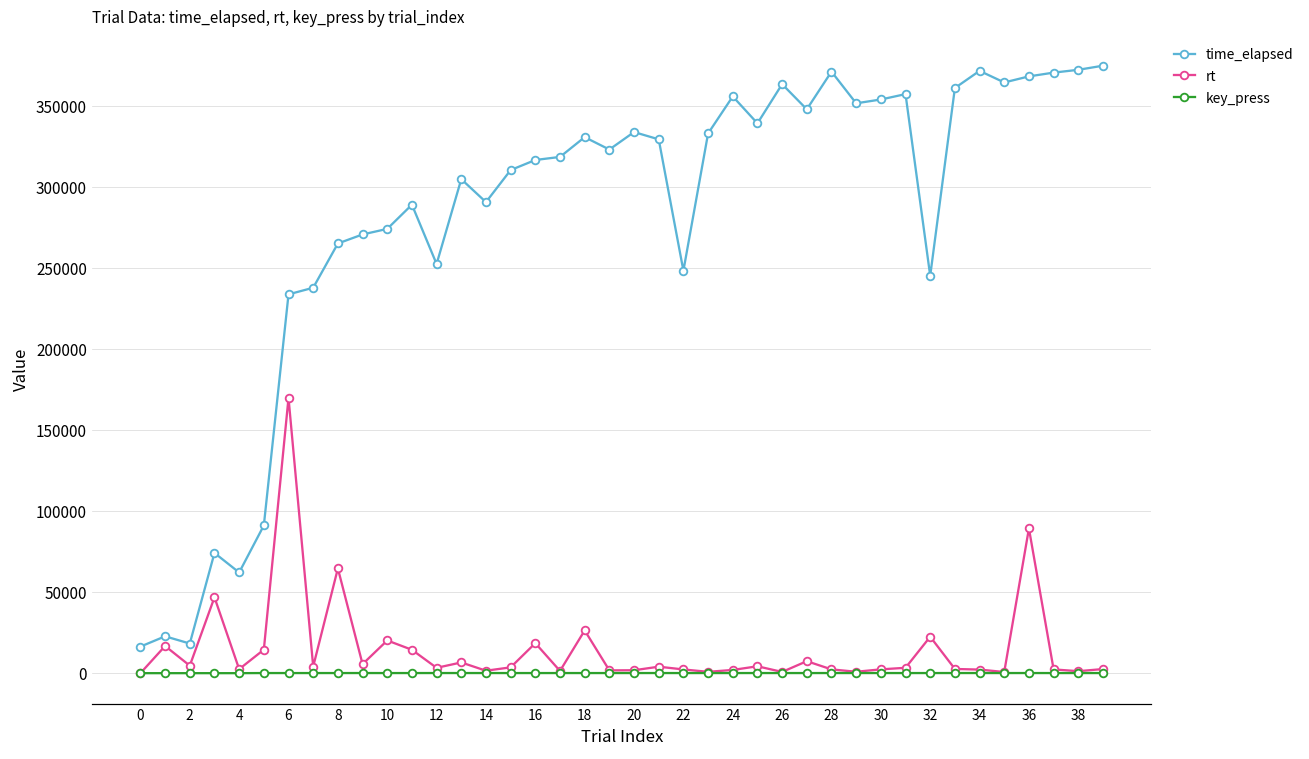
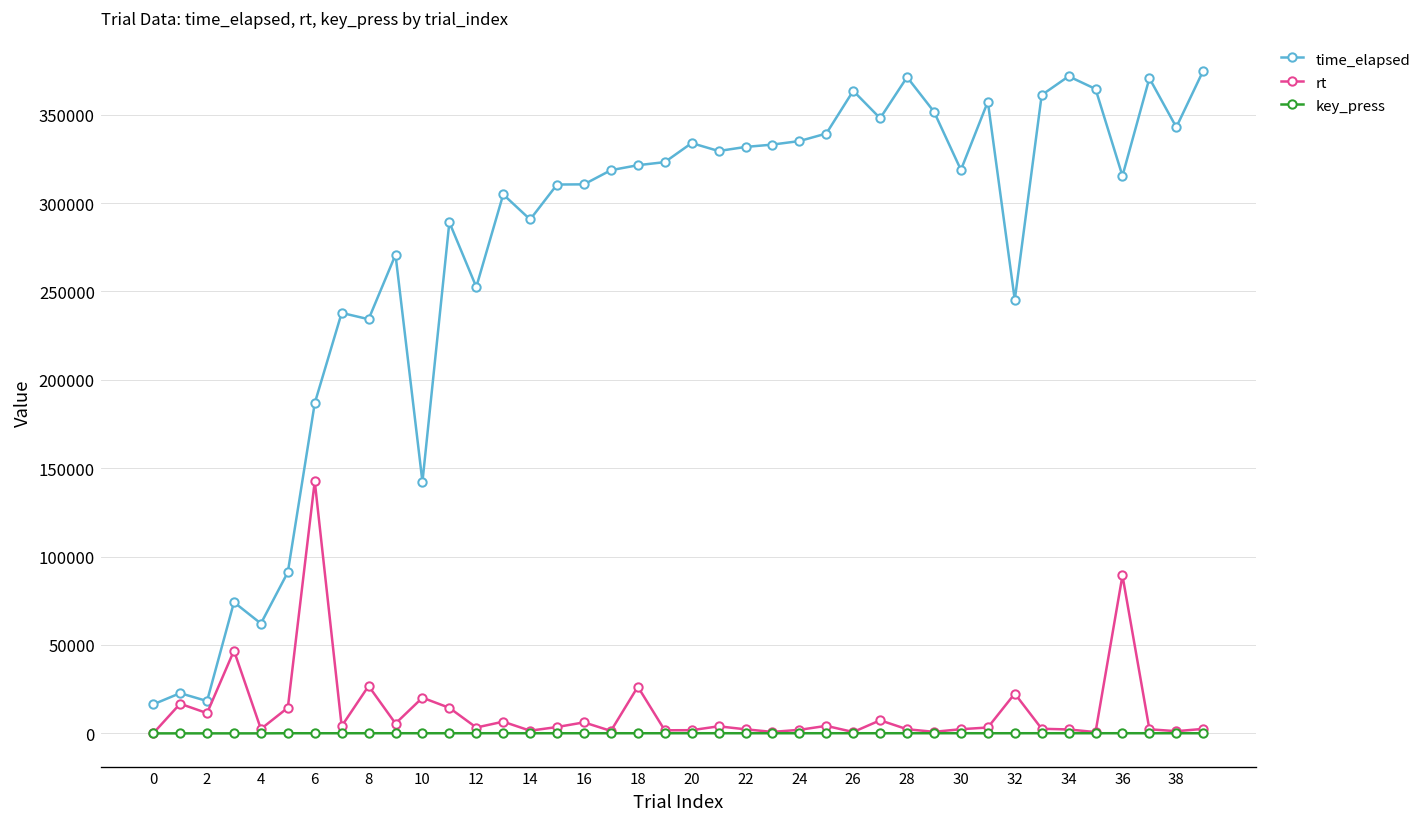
  {
    "time_elapsed": {
      "0": 16000,
      "2": 18000,
      "4": 62000,
-     "6": 234000,
-     "8": 265000,
-     "10": 274000,
+     "6": 187000,
+     "8": 234000,
+     "10": 142000,
      "12": 253000,
      "14": 291000,
-     "16": 317000,
-     "18": 331000,
+     "16": 311000,
+     "18": 321000,
      "20": 334000,
-     "22": 248000,
-     "24": 356000,
+     "22": 332000,
+     "24": 335000,
      "26": 363000,
      "28": 371000,
-     "30": 354000,
+     "30": 319000,
      "32": 245000,
      "34": 372000,
-     "36": 368000,
-     "38": 372000
+     "36": 315000,
+     "38": 343000
    },
    "rt": {
-     "2": 5000,
+     "2": 11000,
      "4": 2000,
-     "6": 170000,
-     "8": 65000,
+     "6": 143000,
+     "8": 27000,
      "10": 20000,
      "12": 3000,
-     "16": 19000,
+     "16": 6000,
      "18": 26000,
      "20": 2000,
      "22": 2000,
      "24": 2000,
      "28": 2000,
      "30": 2000,
      "32": 22000,
      "34": 2000,
      "36": 89000
    },
    "key_press": {
      "2": 0,
      "4": 0,
      "6": 0,
      "8": 0,
      "10": 0,
      "12": 0,
      "16": 0,
      "18": 0,
      "20": 0,
      "22": 0,
      "24": 0,
      "28": 0,
      "30": 0,
      "32": 0,
      "34": 0,
      "36": 0
    }
  }
